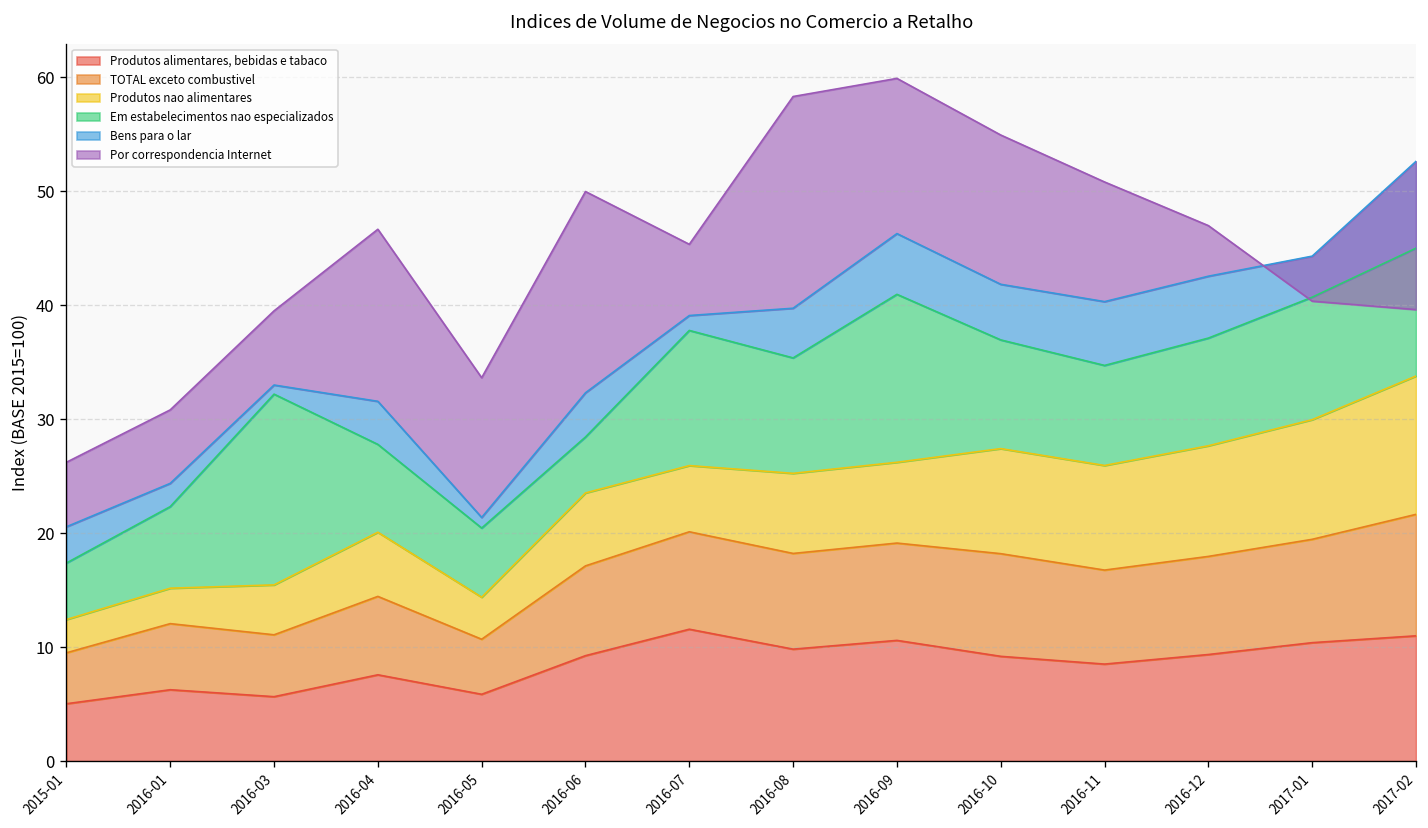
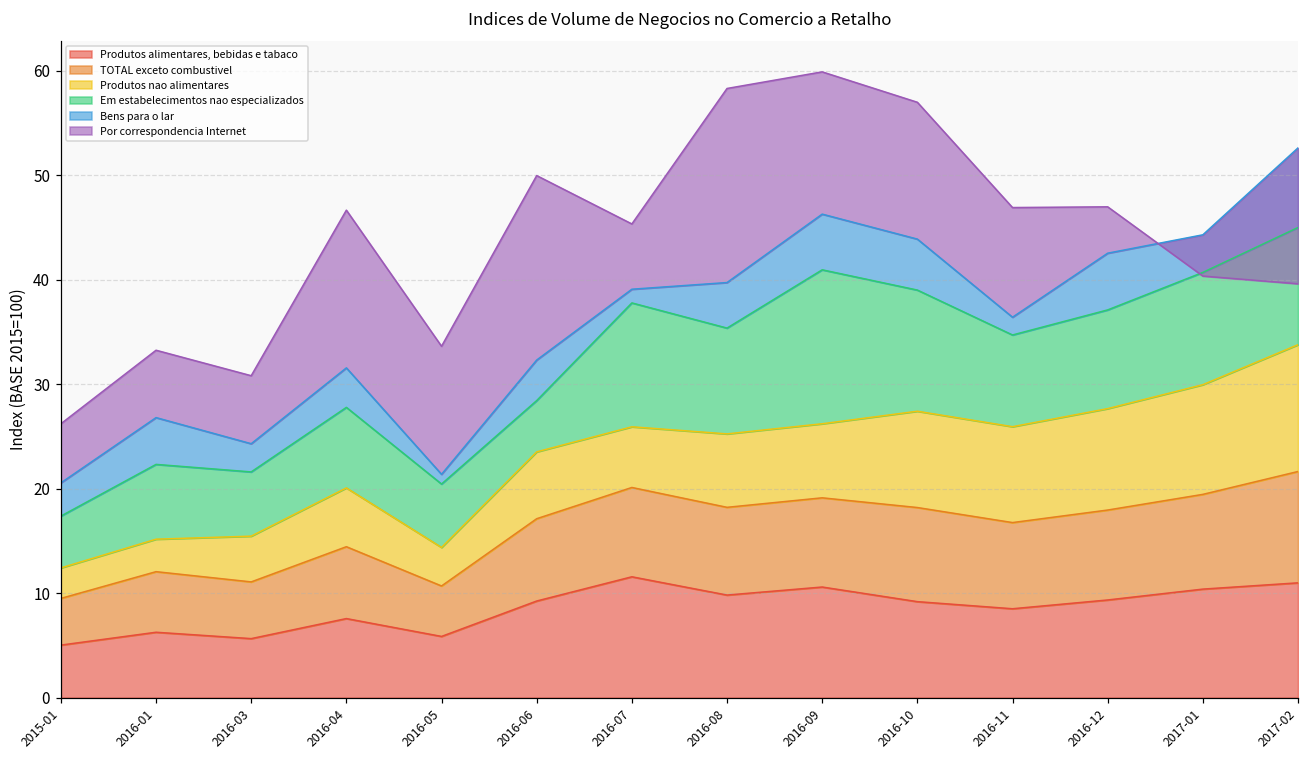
  {
    "Produtos nao alimentares": {
      "2015-01": 3,
      "2016-01": 3,
      "2016-03": 4,
      "2016-04": 6,
      "2016-05": 4,
      "2016-06": 6,
      "2016-07": 6,
      "2016-08": 7,
      "2016-09": 7,
      "2016-10": 9,
      "2016-11": 9,
      "2016-12": 10,
      "2017-01": 11,
      "2017-02": 12
    },
    "Em estabelecimentos nao especializados": {
      "2015-01": 5,
      "2016-01": 7,
-     "2016-03": 17,
+     "2016-03": 6,
      "2016-04": 8,
      "2016-05": 6,
      "2016-06": 5,
      "2016-07": 12,
      "2016-08": 10,
      "2016-09": 15,
-     "2016-10": 10,
+     "2016-10": 12,
      "2016-11": 9,
      "2016-12": 9,
      "2017-01": 11,
      "2017-02": 11
    },
    "Bens para o lar": {
      "2015-01": 3,
-     "2016-01": 2,
-     "2016-03": 1,
+     "2016-01": 4,
+     "2016-03": 3,
      "2016-04": 4,
      "2016-05": 1,
      "2016-06": 4,
      "2016-07": 1,
      "2016-08": 4,
      "2016-09": 5,
      "2016-10": 5,
-     "2016-11": 6,
+     "2016-11": 2,
      "2016-12": 5
    }
  }
